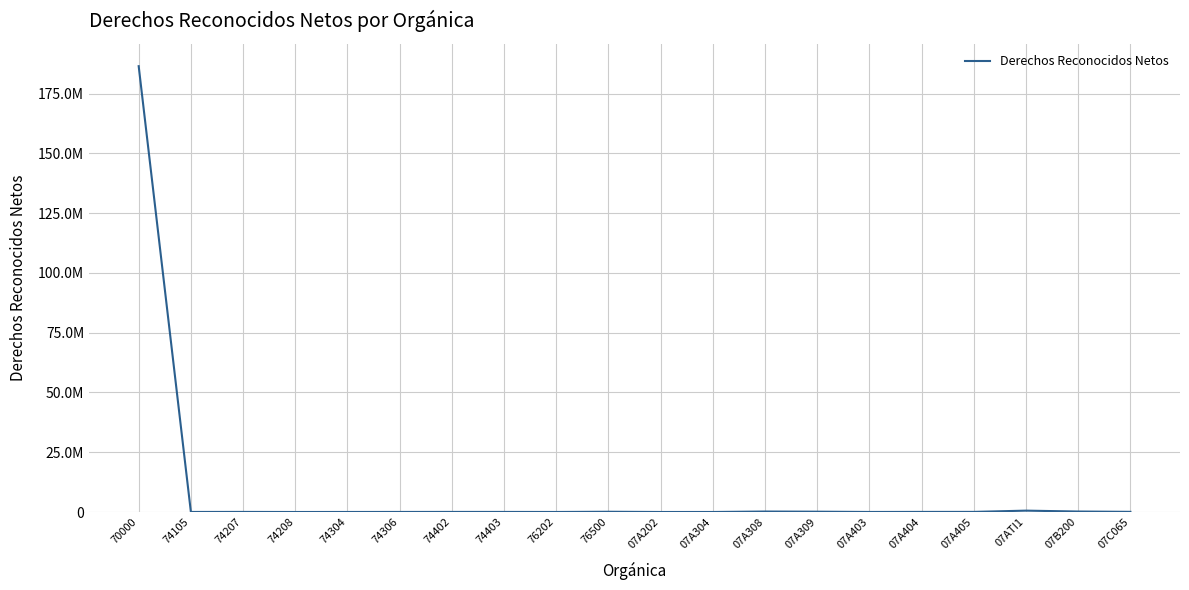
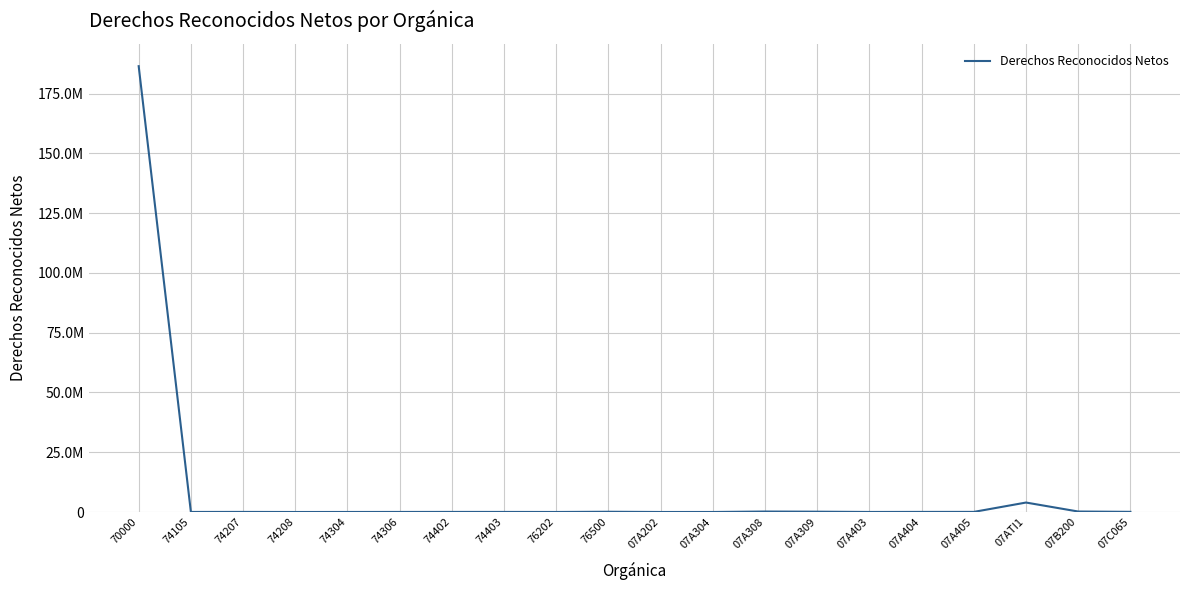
  {
    "70000": 186000000,
    "74105": 0,
    "74207": 0,
    "74208": 0,
    "74304": 0,
    "74306": 0,
    "74402": 0,
    "74403": 0,
    "76202": 0,
    "76500": 0,
    "07A202": 0,
    "07A304": 0,
    "07A308": 0,
    "07A309": 0,
    "07A403": 0,
    "07A404": 0,
    "07A405": 0,
-   "07ATI1": 1000000,
+   "07ATI1": 4000000,
    "07B200": 0,
    "07C065": 0
  }
